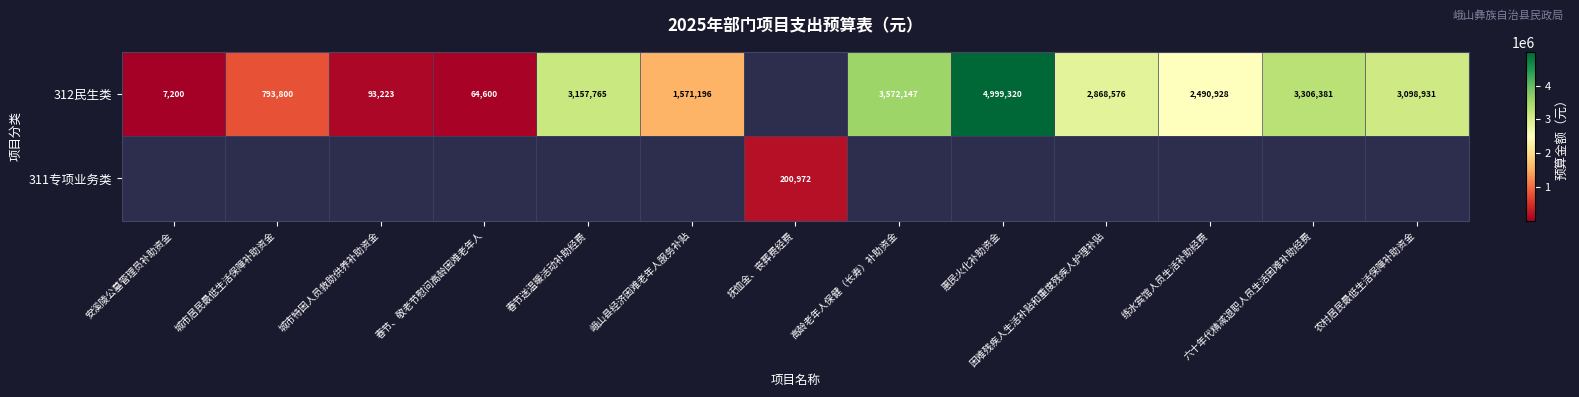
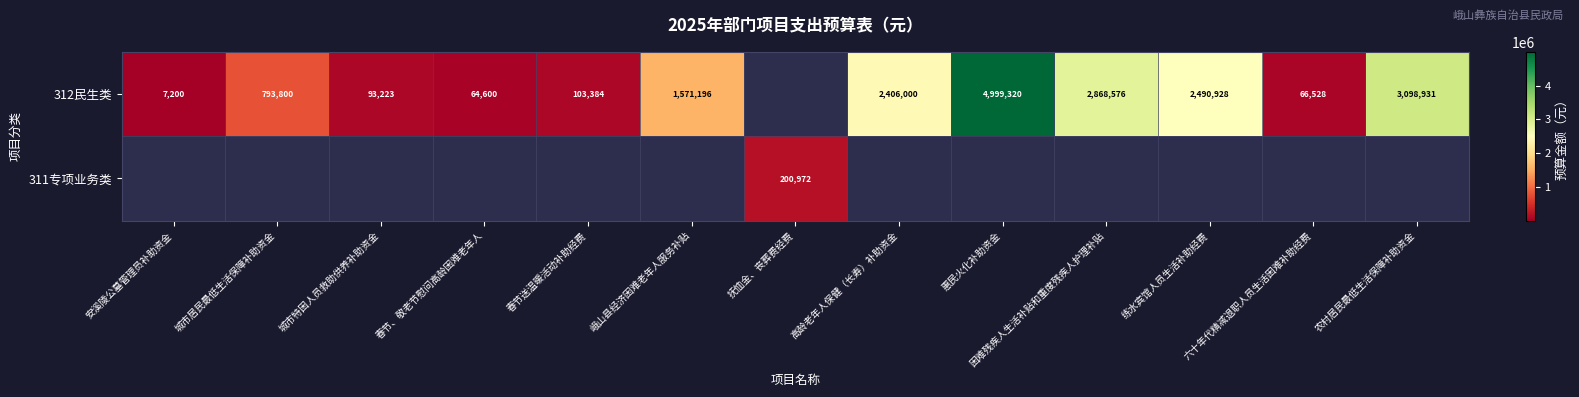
  {
    "312民生类": {
      "安溪陵公墓管理员补助资金": "7,200",
      "城市居民最低生活保障补助资金": "793,800",
      "城市特困人员救助供养补助资金": "93,223",
      "春节、敬老节慰问高龄困难老年人": "64,600",
-     "春节送温暖活动补助经费": "3,157,765",
+     "春节送温暖活动补助经费": "103,384",
      "峨山县经济困难老年人服务补贴": "1,571,196",
-     "高龄老年人保健（长寿）补助资金": "3,572,147",
+     "高龄老年人保健（长寿）补助资金": "2,406,000",
      "惠民火化补助资金": "4,999,320",
      "困难残疾人生活补贴和重度残疾人护理补贴": "2,868,576",
      "练水宾馆人员生活补助经费": "2,490,928",
-     "六十年代精减退职人员生活困难补助经费": "3,306,381",
+     "六十年代精减退职人员生活困难补助经费": "66,528",
      "农村居民最低生活保障补助资金": "3,098,931"
    },
    "311专项业务类": {
      "抚恤金、丧葬费经费": "200,972"
    }
  }
